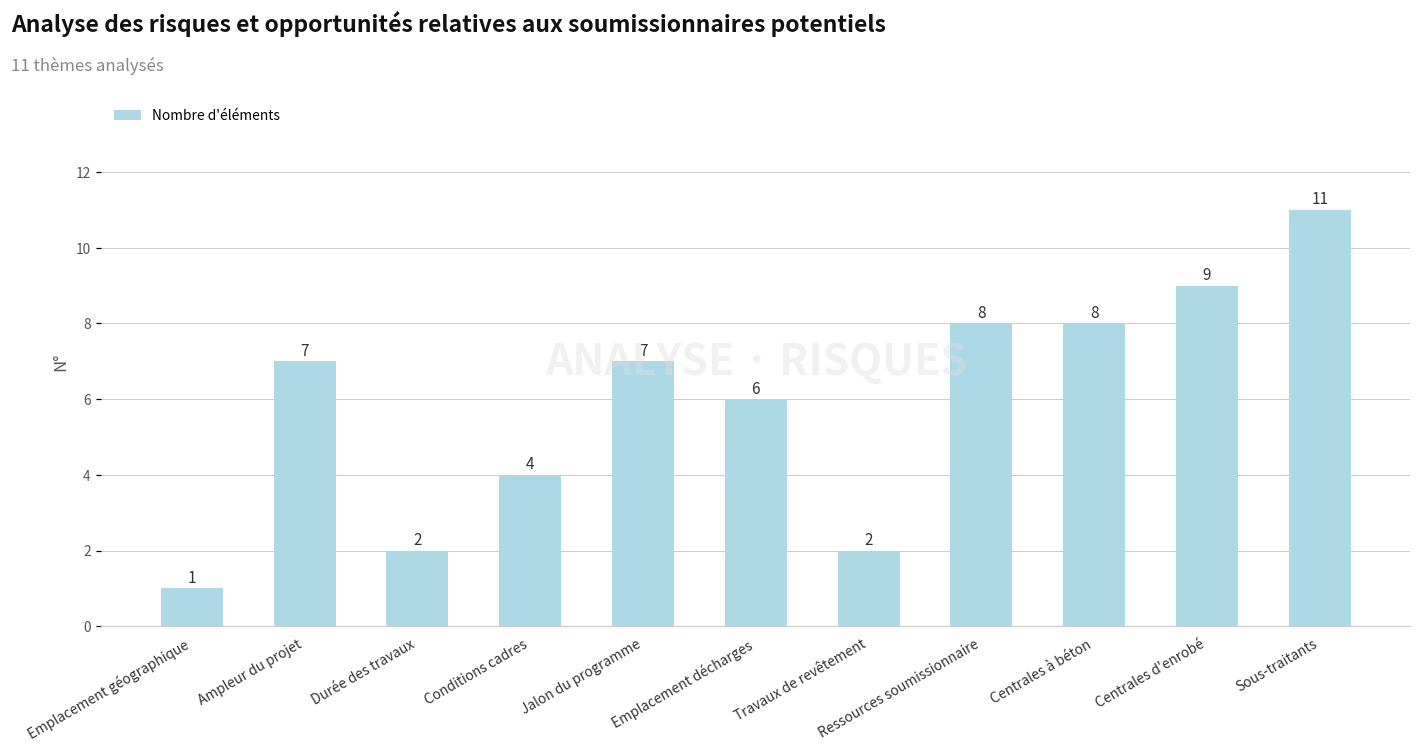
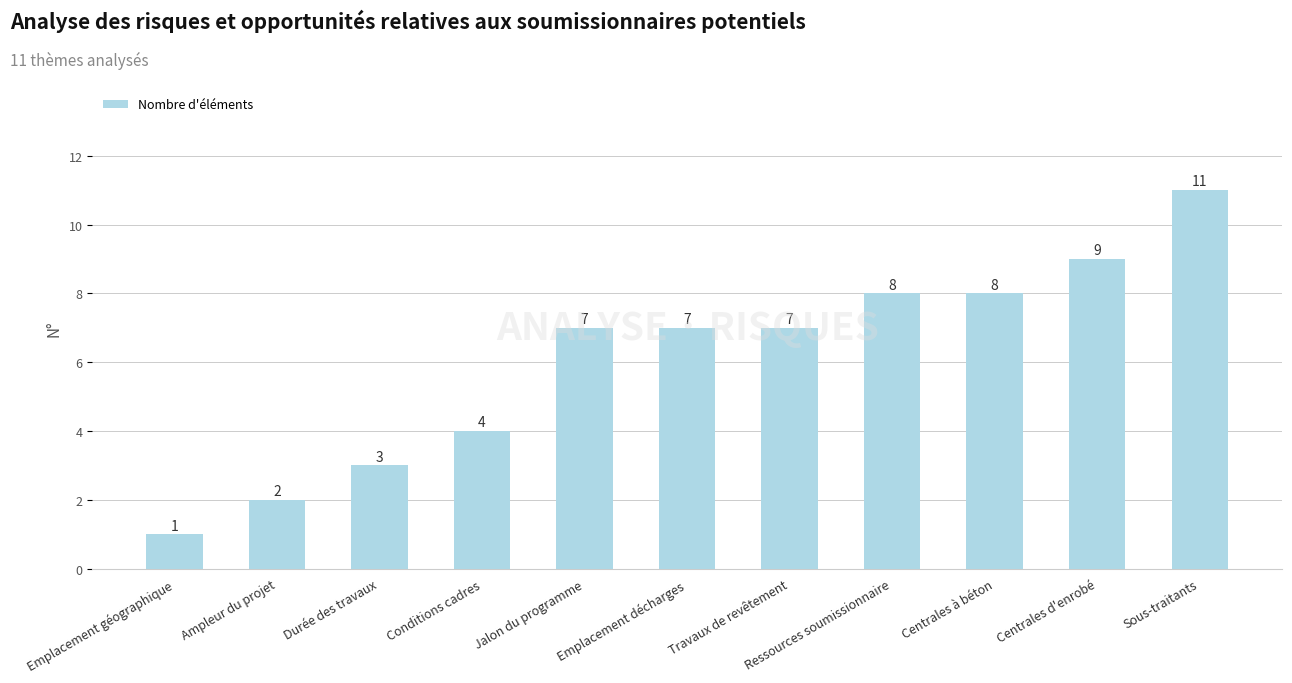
  {
    "Emplacement géographique": 1,
-   "Ampleur du projet": 7,
-   "Durée des travaux": 2,
+   "Ampleur du projet": 2,
+   "Durée des travaux": 3,
    "Conditions cadres": 4,
    "Jalon du programme": 7,
-   "Emplacement décharges": 6,
-   "Travaux de revêtement": 2,
+   "Emplacement décharges": 7,
+   "Travaux de revêtement": 7,
    "Ressources soumissionnaire": 8,
    "Centrales à béton": 8,
    "Centrales d'enrobé": 9,
    "Sous-traitants": 11
  }
